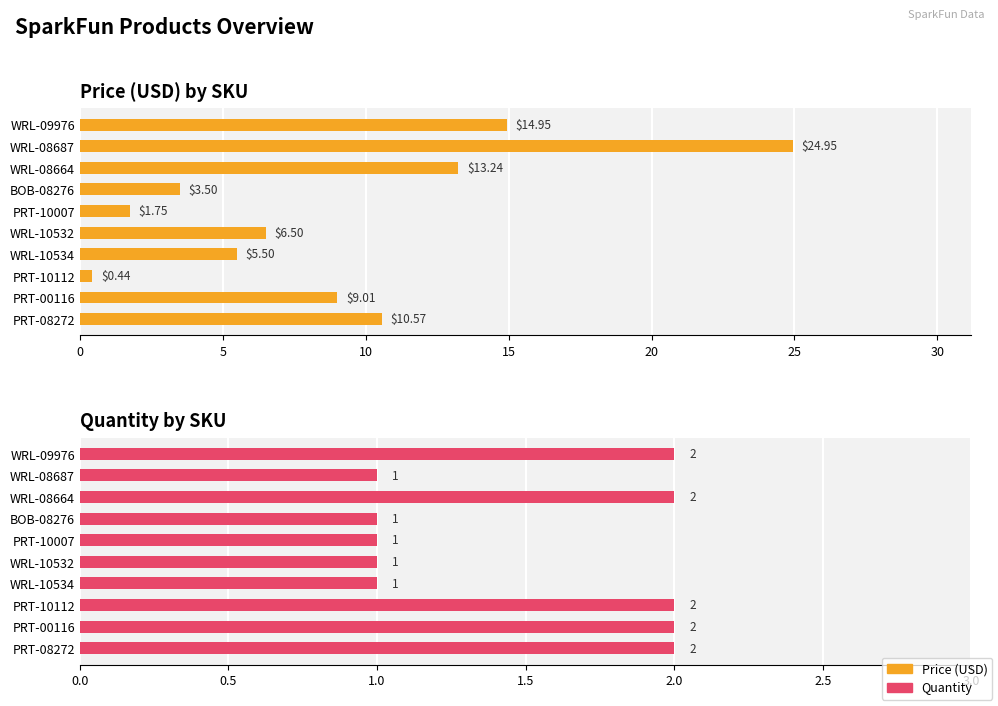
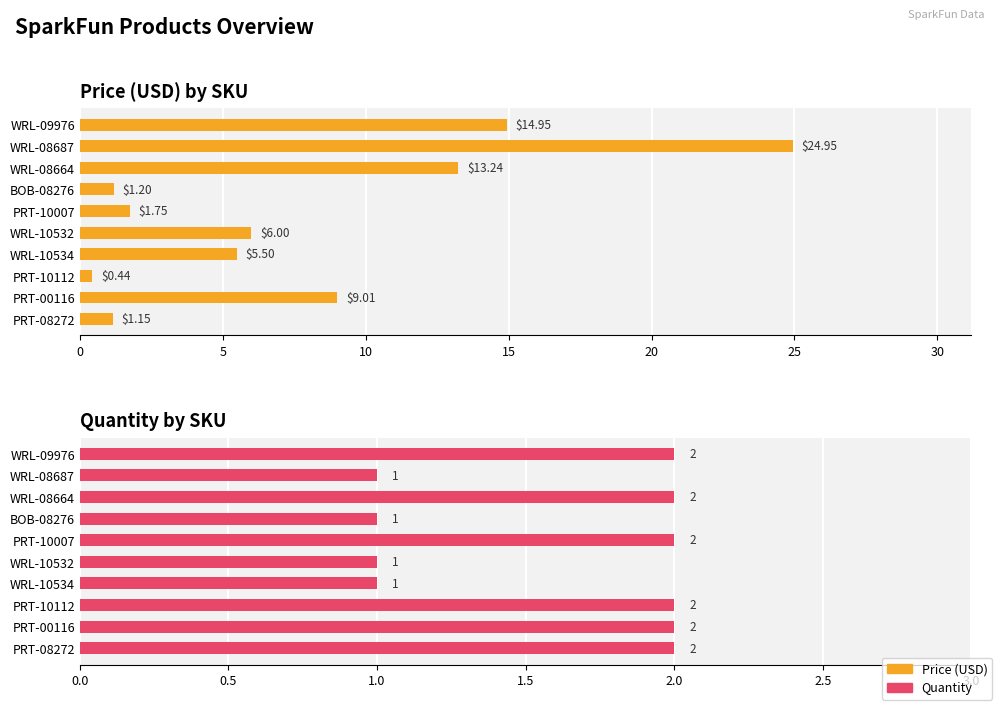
  {
    "Price (USD) by SKU": {
      "WRL-09976": "$14.95",
      "WRL-08687": "$24.95",
      "WRL-08664": "$13.24",
-     "BOB-08276": "$3.50",
+     "BOB-08276": "$1.20",
      "PRT-10007": "$1.75",
-     "WRL-10532": "$6.50",
+     "WRL-10532": "$6.00",
      "WRL-10534": "$5.50",
      "PRT-10112": "$0.44",
      "PRT-00116": "$9.01",
-     "PRT-08272": "$10.57"
+     "PRT-08272": "$1.15"
    },
    "Quantity by SKU": {
      "WRL-09976": "2",
      "WRL-08687": "1",
      "WRL-08664": "2",
      "BOB-08276": "1",
-     "PRT-10007": "1",
+     "PRT-10007": "2",
      "WRL-10532": "1",
      "WRL-10534": "1",
      "PRT-10112": "2",
      "PRT-00116": "2",
      "PRT-08272": "2"
    }
  }
